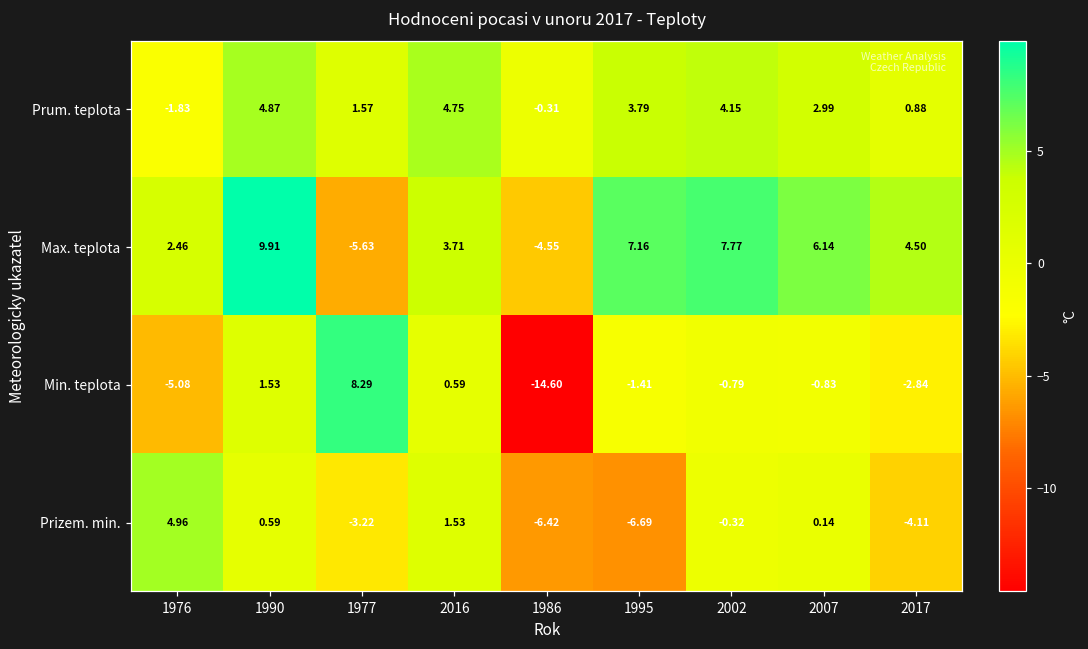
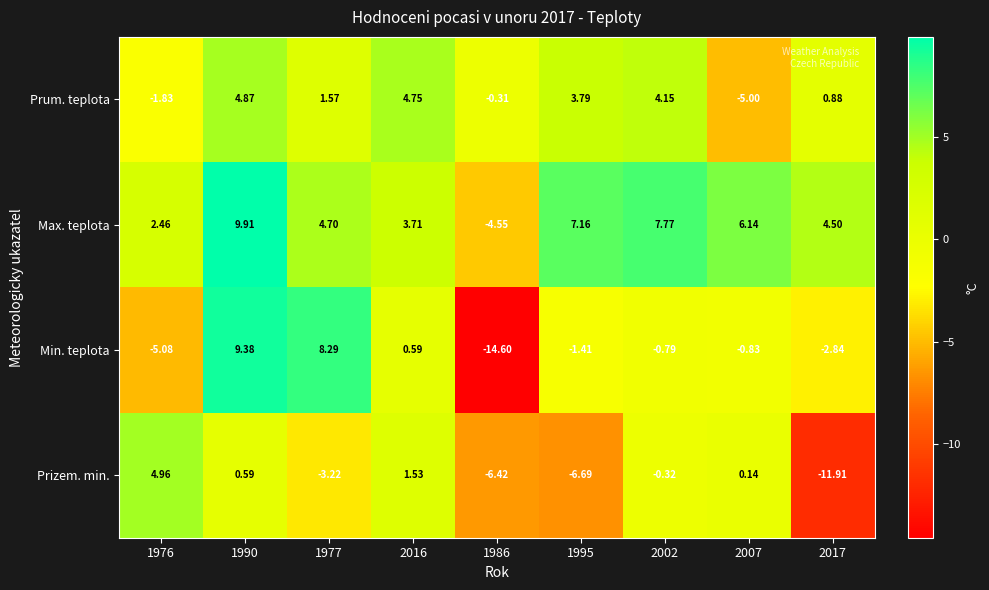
  {
    "Prum. teplota": {
      "1976": -1.83,
      "1990": 4.87,
      "1977": 1.57,
      "2016": 4.75,
      "1986": -0.31,
      "1995": 3.79,
      "2002": 4.15,
-     "2007": 2.99
+     "2007": -5.00
    },
    "Max. teplota": {
      "1976": 2.46,
      "1990": 9.91,
-     "1977": -5.63,
+     "1977": 4.70,
      "2016": 3.71,
      "1986": -4.55,
      "1995": 7.16,
      "2002": 7.77,
      "2007": 6.14,
      "2017": 4.50
    },
    "Min. teplota": {
      "1976": -5.08,
-     "1990": 1.53,
+     "1990": 9.38,
      "1977": 8.29,
      "2016": 0.59,
      "1986": -14.60,
      "1995": -1.41,
      "2002": -0.79,
      "2007": -0.83,
      "2017": -2.84
    },
    "Prizem. min.": {
      "1976": 4.96,
      "1990": 0.59,
      "1977": -3.22,
      "2016": 1.53,
      "1986": -6.42,
      "1995": -6.69,
      "2002": -0.32,
      "2007": 0.14,
-     "2017": -4.11
+     "2017": -11.91
    }
  }
